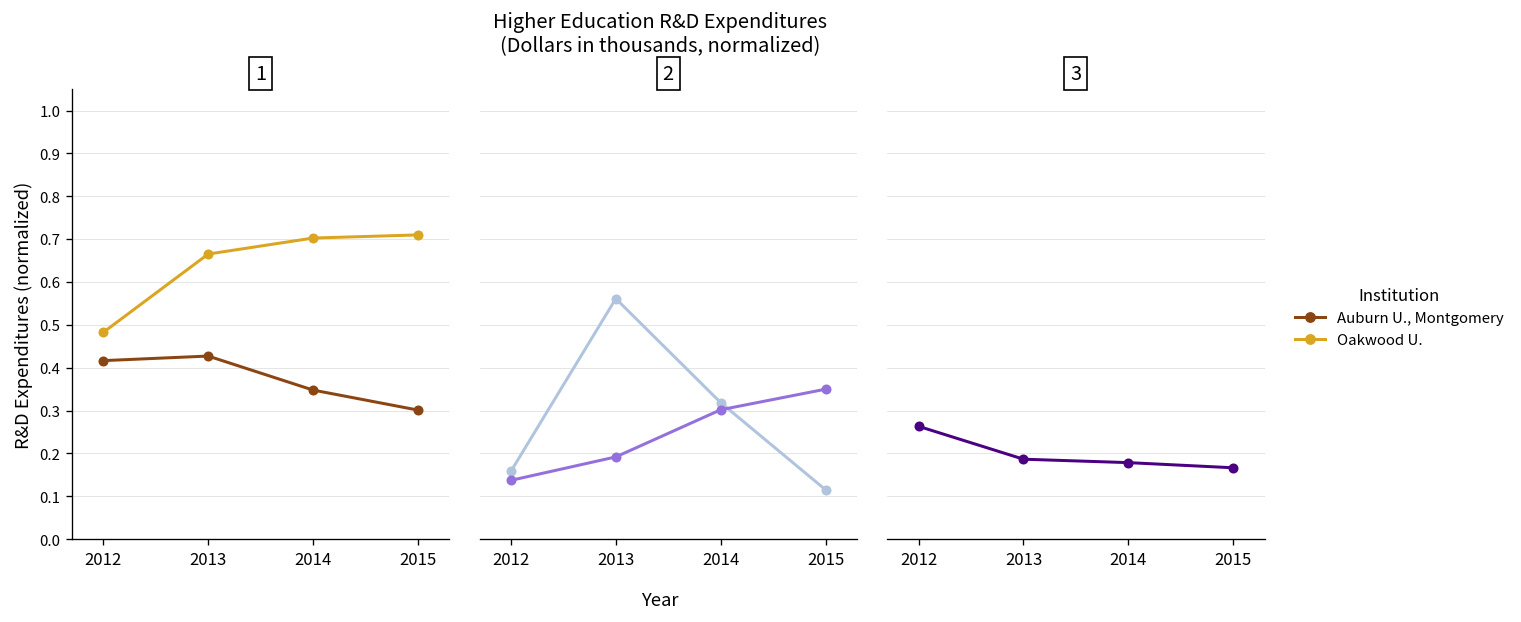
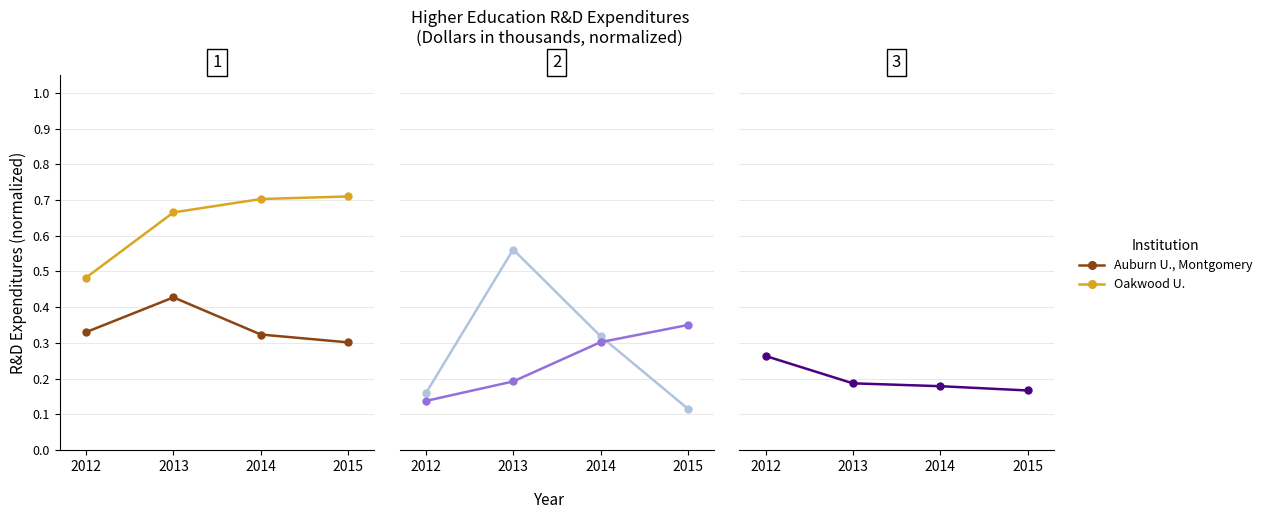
  {
    "1": {
      "Auburn U., Montgomery": {
-       "2012": 0.42,
+       "2012": 0.33,
        "2013": 0.43,
-       "2014": 0.35,
+       "2014": 0.32,
        "2015": 0.30
      },
      "Oakwood U.": {
        "2012": 0.48,
        "2013": 0.67,
        "2014": 0.70,
        "2015": 0.71
      }
    }
  }
